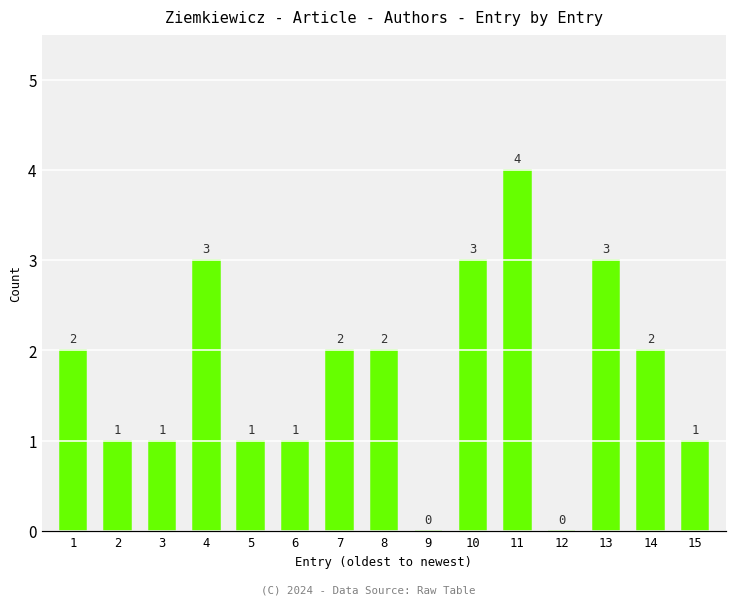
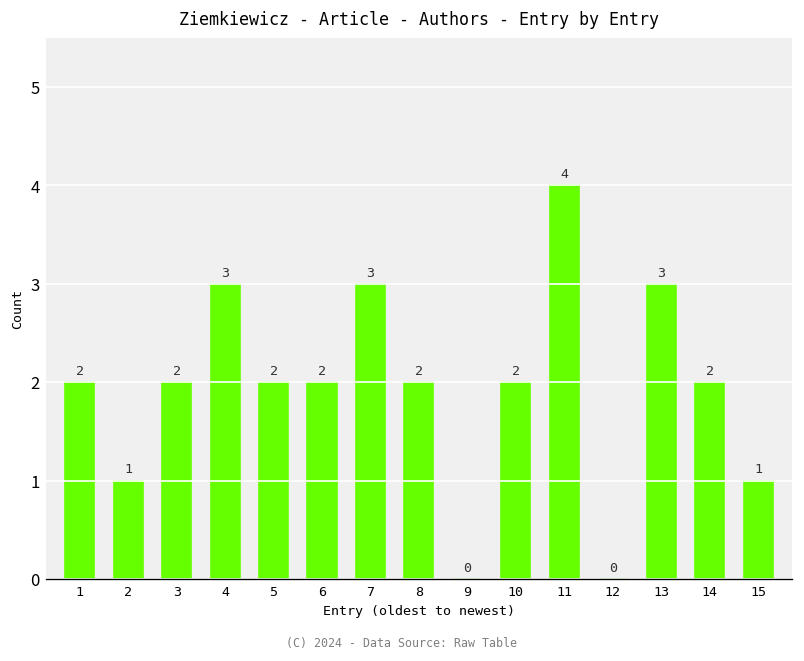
  {
    "1": 2,
    "2": 1,
-   "3": 1,
+   "3": 2,
    "4": 3,
-   "5": 1,
-   "6": 1,
-   "7": 2,
+   "5": 2,
+   "6": 2,
+   "7": 3,
    "8": 2,
    "9": 0,
-   "10": 3,
+   "10": 2,
    "11": 4,
    "12": 0,
    "13": 3,
    "14": 2,
    "15": 1
  }
